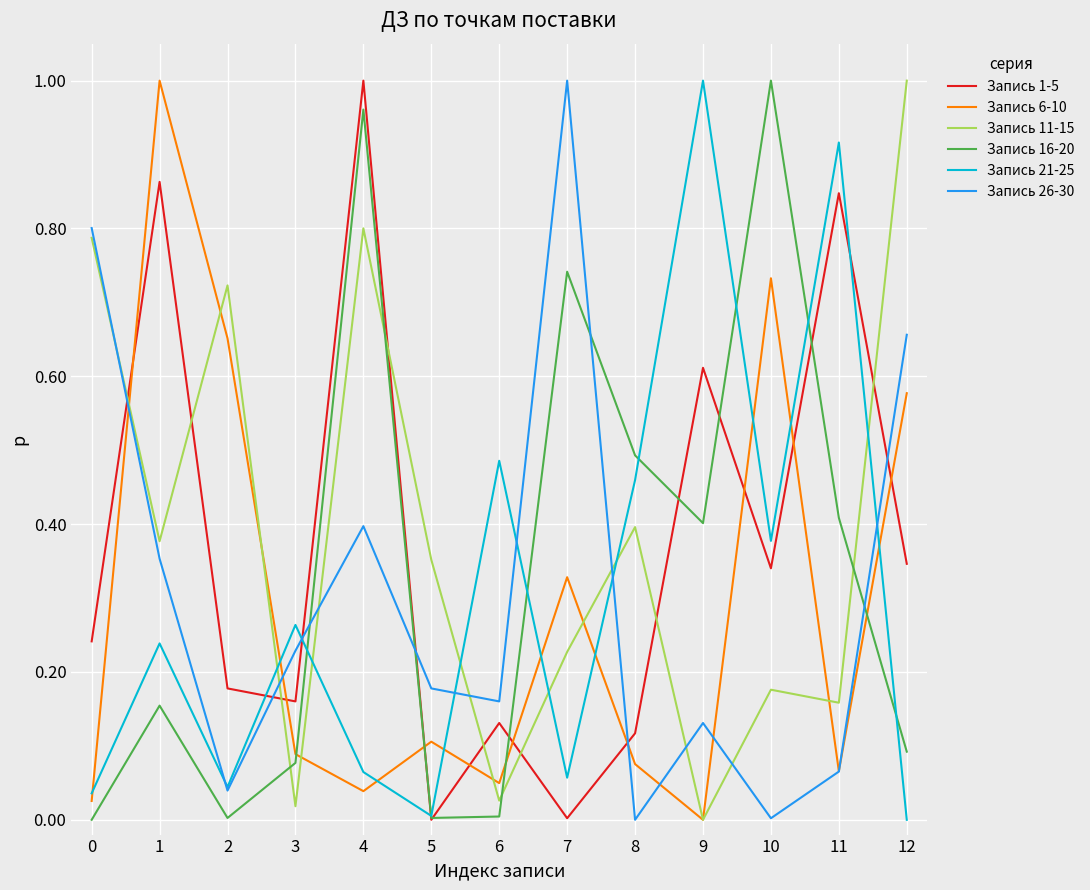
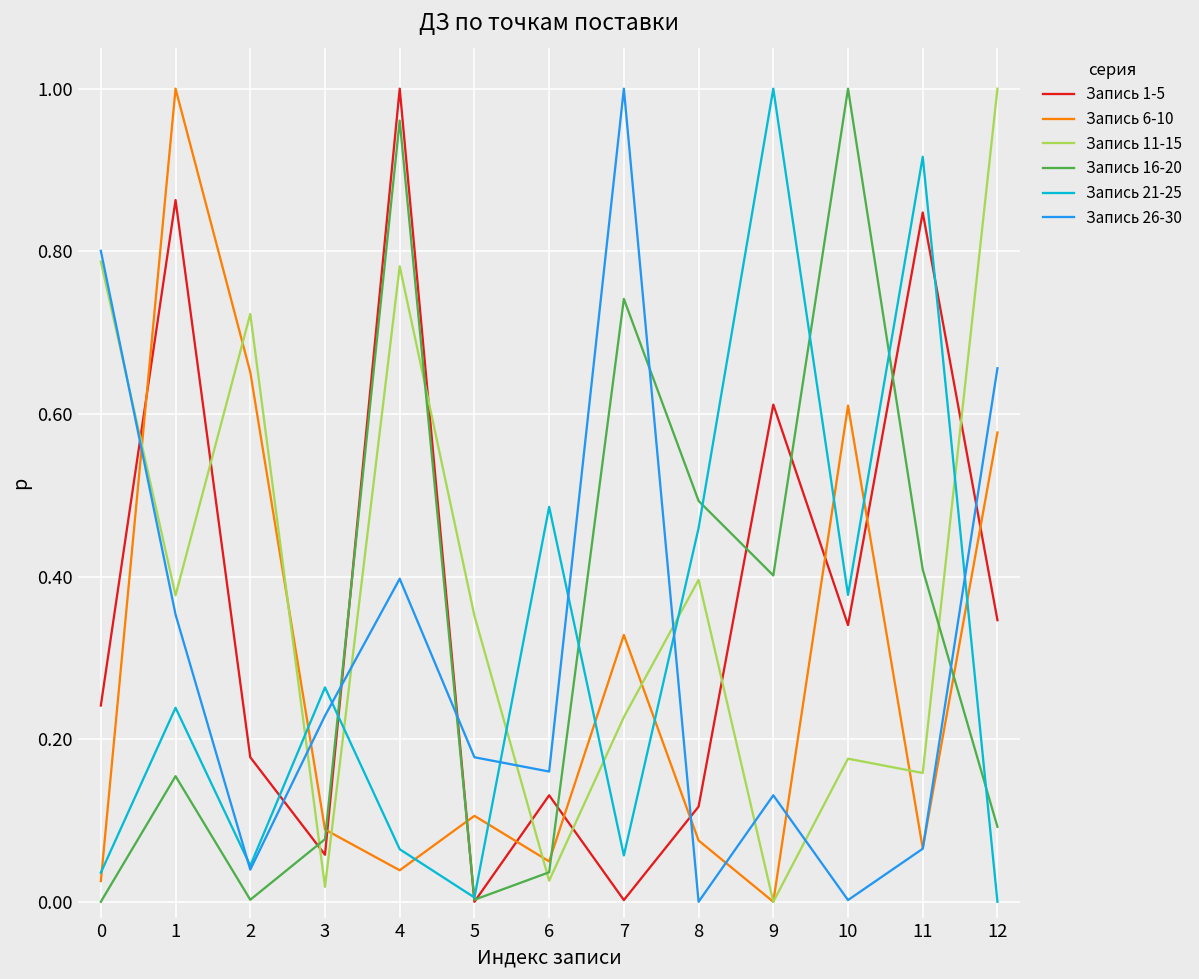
  {
    "Запись 1-5": {
      "0": 0.24,
      "1": 0.86,
      "2": 0.18,
-     "3": 0.16,
+     "3": 0.06,
      "4": 1.00,
      "6": 0.13,
      "7": 0.00,
      "8": 0.12,
      "9": 0.61,
      "10": 0.34,
      "11": 0.85,
      "12": 0.35
    },
    "Запись 6-10": {
      "0": 0.03,
      "1": 1.00,
      "2": 0.65,
      "3": 0.09,
      "4": 0.04,
      "5": 0.11,
      "6": 0.05,
      "7": 0.33,
      "8": 0.08,
-     "10": 0.73,
+     "10": 0.61,
      "12": 0.58
    },
    "Запись 11-15": {
      "0": 0.79,
      "1": 0.38,
      "2": 0.72,
      "3": 0.02,
-     "4": 0.80,
+     "4": 0.78,
      "5": 0.35,
      "6": 0.03,
      "7": 0.23,
      "8": 0.40,
      "10": 0.18,
      "11": 0.16,
      "12": 1.00
    },
    "Запись 16-20": {
      "0": 0.00,
      "1": 0.15,
      "2": 0.00,
      "3": 0.08,
      "4": 0.96,
-     "6": 0.00,
+     "6": 0.04,
      "7": 0.74,
      "8": 0.49,
      "9": 0.40,
      "10": 1.00,
      "11": 0.41,
      "12": 0.09
    }
  }
